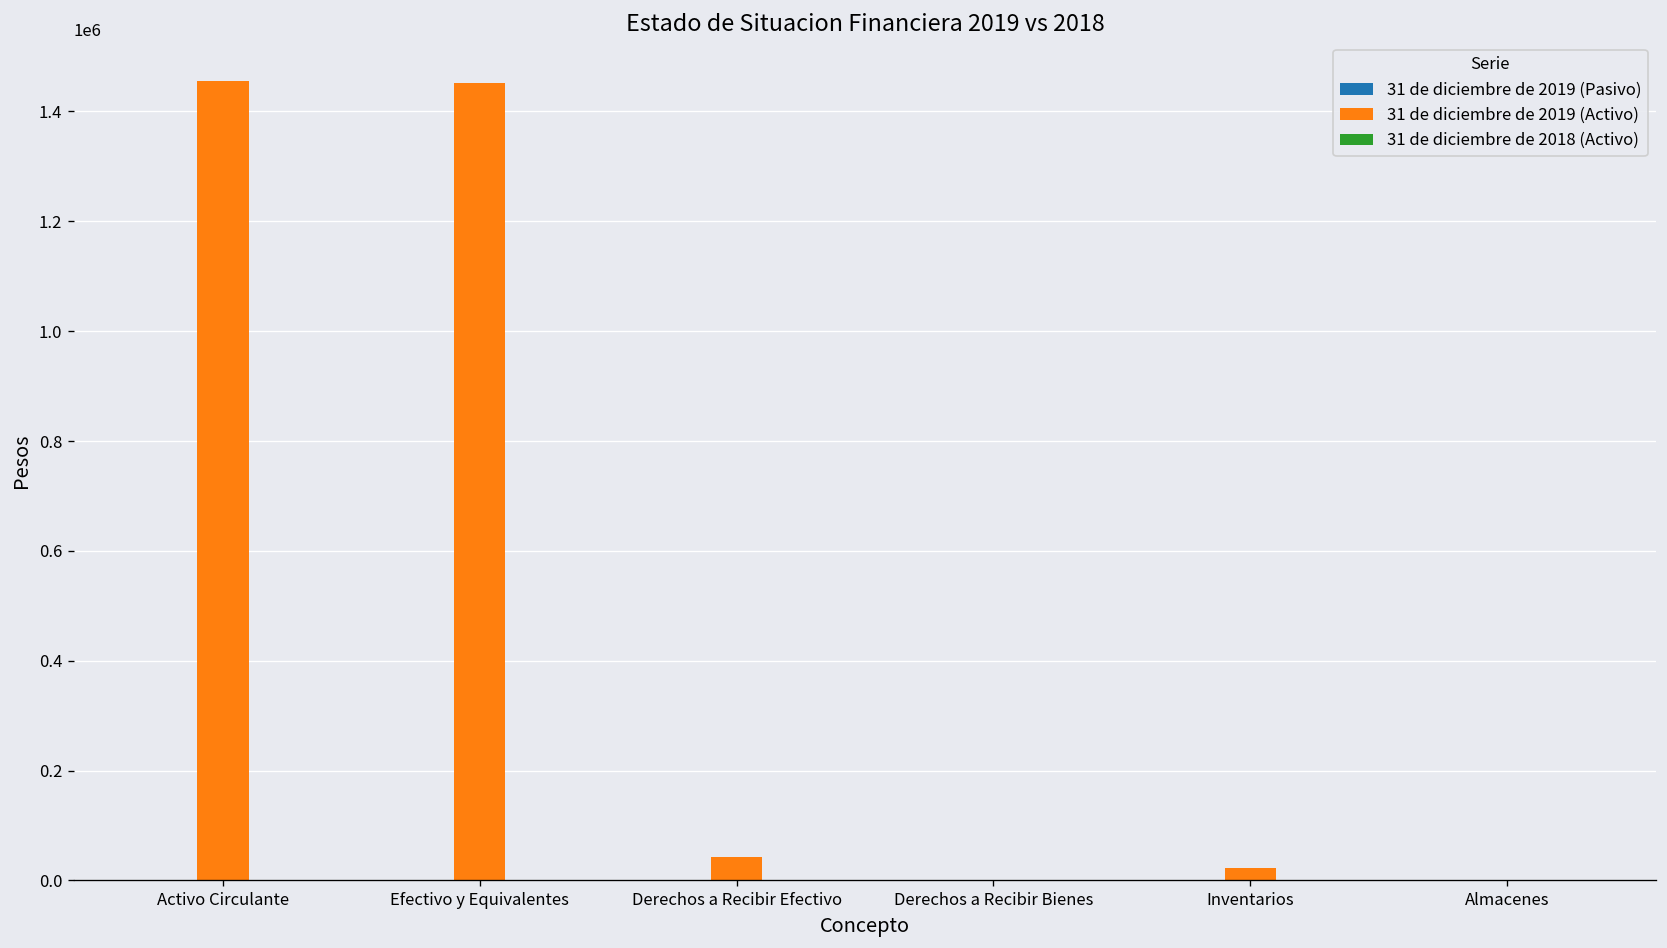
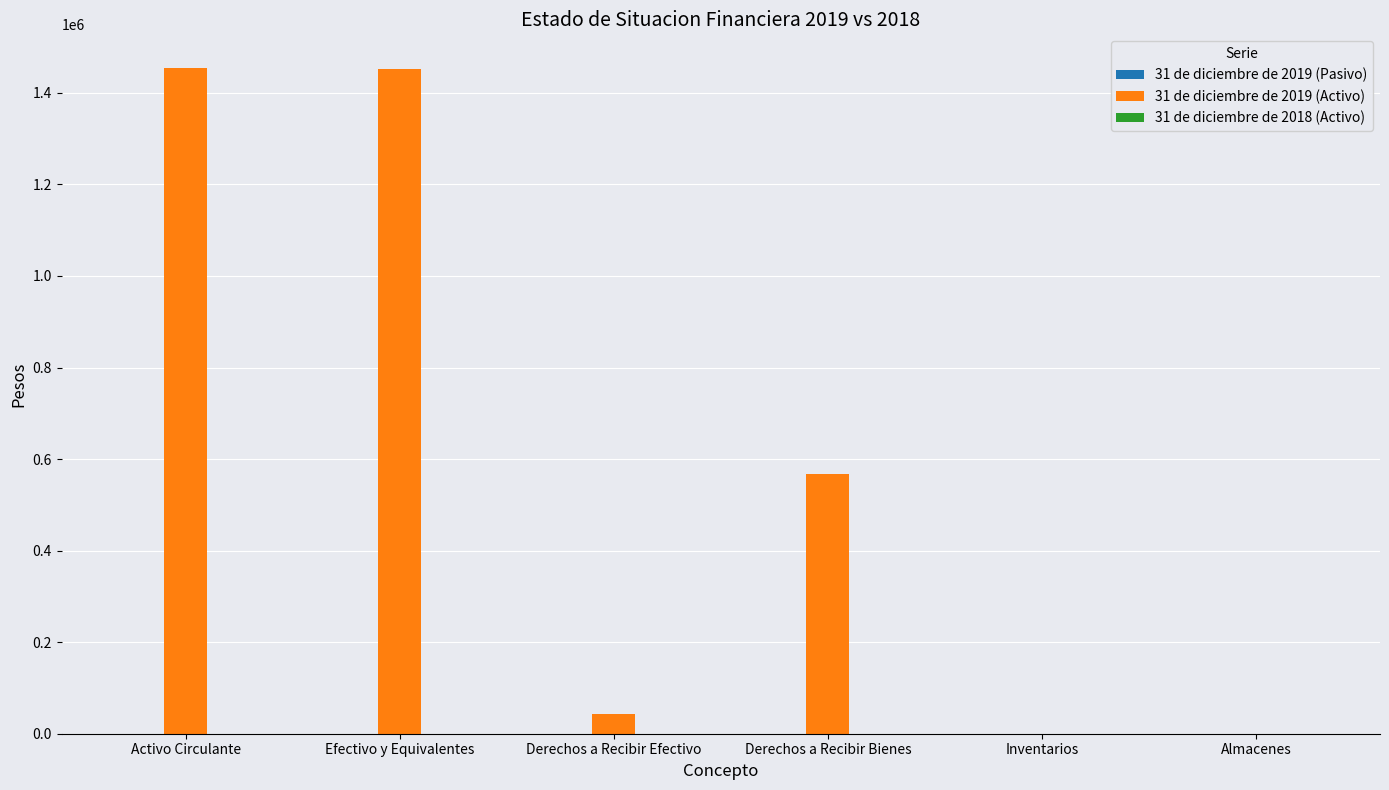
  {
    "31 de diciembre de 2019 (Pasivo)": {
      "Activo Circulante": 0,
      "Efectivo y Equivalentes": 0,
      "Derechos a Recibir Efectivo": 0,
      "Derechos a Recibir Bienes": 0,
      "Inventarios": 0,
      "Almacenes": 0
    },
    "31 de diciembre de 2019 (Activo)": {
      "Activo Circulante": 1460000,
      "Efectivo y Equivalentes": 1450000,
      "Derechos a Recibir Efectivo": 40000,
-     "Derechos a Recibir Bienes": 0,
-     "Inventarios": 20000,
+     "Derechos a Recibir Bienes": 570000,
+     "Inventarios": 0,
      "Almacenes": 0
    },
    "31 de diciembre de 2018 (Activo)": {
      "Activo Circulante": 0,
      "Efectivo y Equivalentes": 0,
      "Derechos a Recibir Efectivo": 0,
      "Derechos a Recibir Bienes": 0,
      "Inventarios": 0,
      "Almacenes": 0
    }
  }
